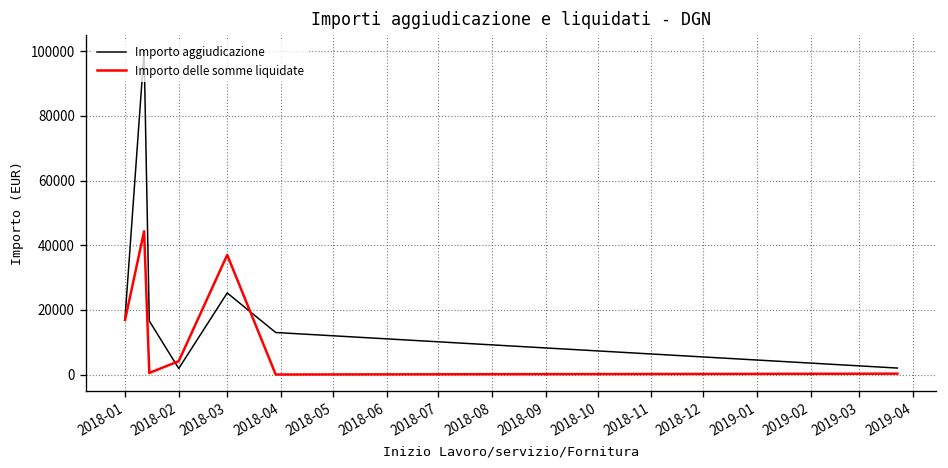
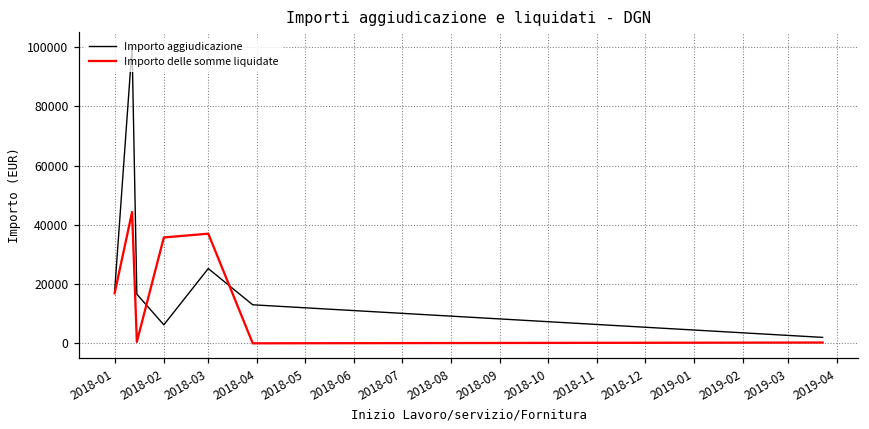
  {
    "Importo aggiudicazione": {
-     "2018-02": 2000,
+     "2018-02": 6000,
      "2018-03": 25000
    },
    "Importo delle somme liquidate": {
-     "2018-02": 4000,
+     "2018-02": 36000,
      "2018-03": 37000
    }
  }
